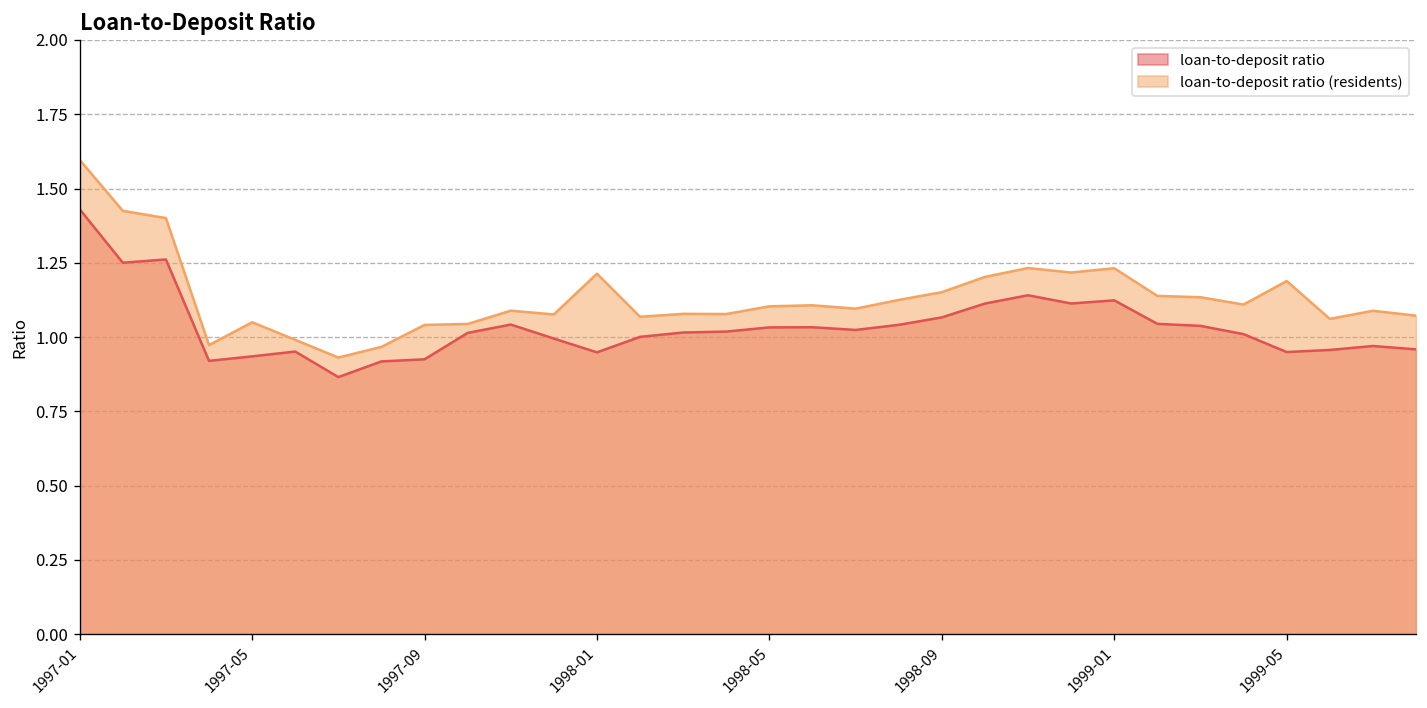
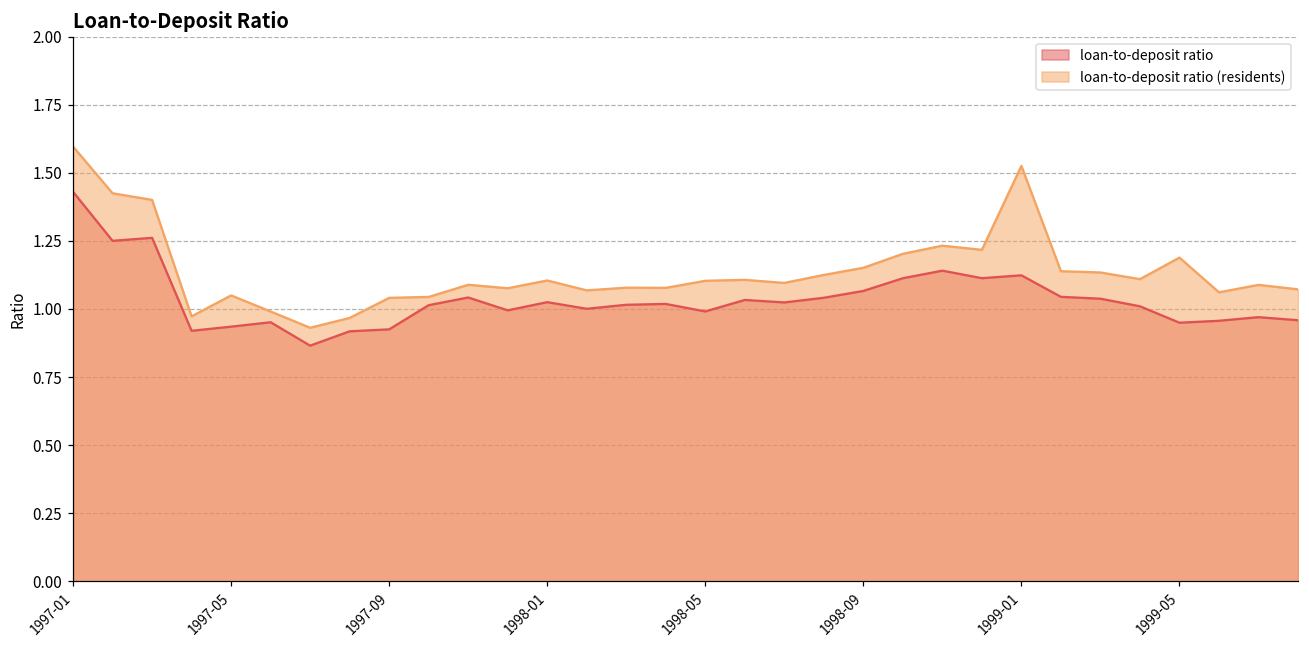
  {
    "loan-to-deposit ratio": {
      "1997-01": 1.43,
      "1997-05": 0.94,
      "1997-09": 0.93,
-     "1998-01": 0.95,
-     "1998-05": 1.03,
+     "1998-01": 1.03,
+     "1998-05": 0.99,
      "1998-09": 1.07,
      "1999-01": 1.12,
      "1999-05": 0.95
    },
    "loan-to-deposit ratio (residents)": {
      "1997-01": 1.60,
      "1997-05": 1.05,
      "1997-09": 1.04,
-     "1998-01": 1.21,
+     "1998-01": 1.10,
      "1998-05": 1.10,
      "1998-09": 1.15,
-     "1999-01": 1.23,
+     "1999-01": 1.53,
      "1999-05": 1.19
    }
  }
